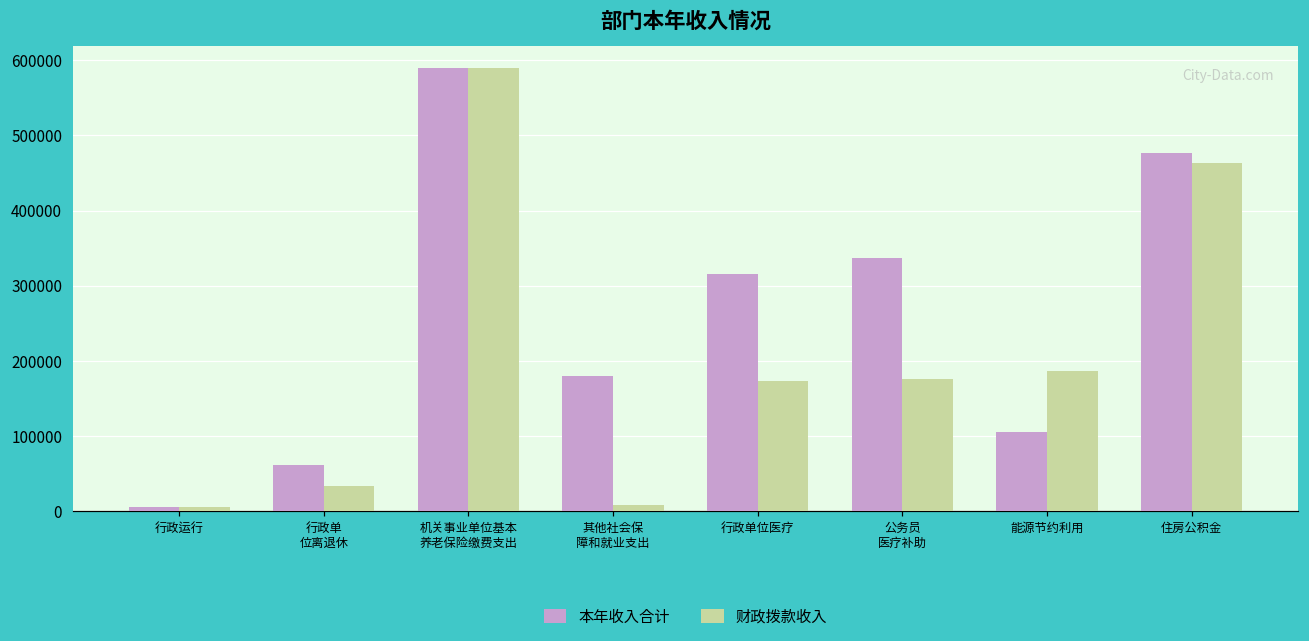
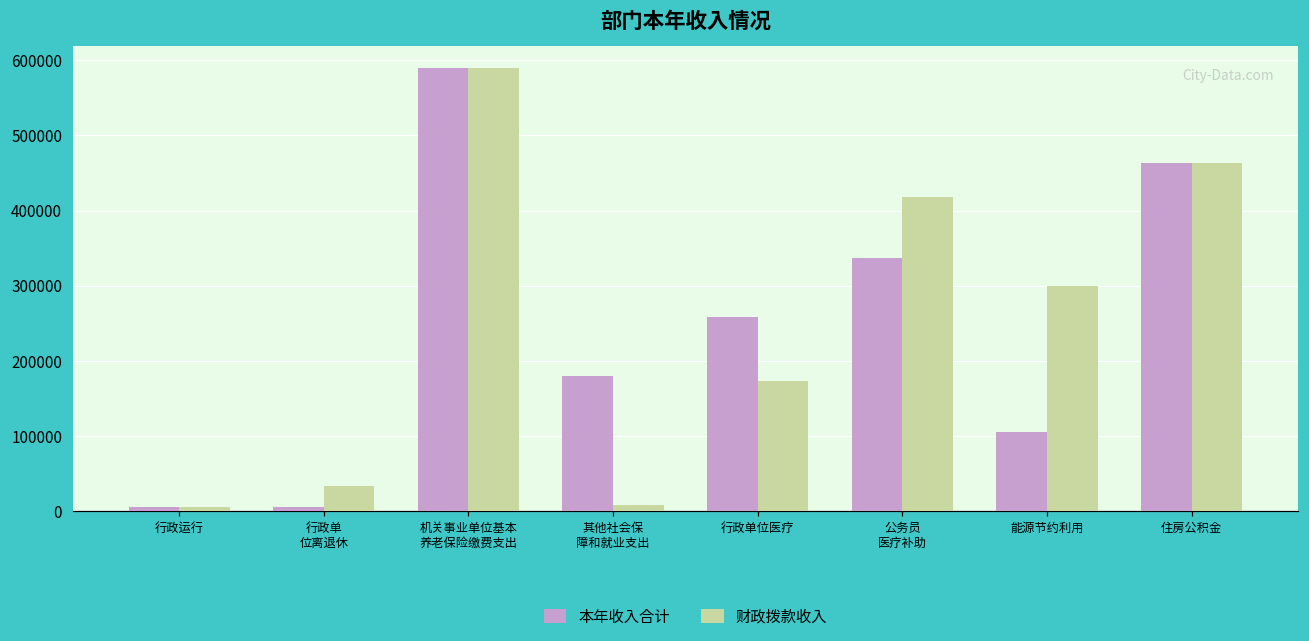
  {
    "本年收入合计": {
      "行政运行": 0,
-     "行政单 位离退休": 60000,
+     "行政单 位离退休": 0,
      "机关事业单位基本 养老保险缴费支出": 590000,
      "其他社会保 障和就业支出": 180000,
-     "行政单位医疗": 320000,
+     "行政单位医疗": 260000,
      "公务员 医疗补助": 340000,
      "能源节约利用": 110000,
-     "住房公积金": 480000
+     "住房公积金": 460000
    },
    "财政拨款收入": {
      "行政运行": 0,
      "行政单 位离退休": 30000,
      "机关事业单位基本 养老保险缴费支出": 590000,
      "其他社会保 障和就业支出": 10000,
      "行政单位医疗": 170000,
-     "公务员 医疗补助": 180000,
-     "能源节约利用": 190000,
+     "公务员 医疗补助": 420000,
+     "能源节约利用": 300000,
      "住房公积金": 460000
    }
  }
